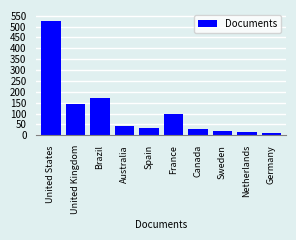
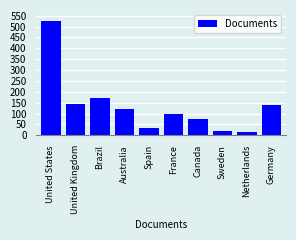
  {
    "United States": 520,
    "United Kingdom": 140,
    "Brazil": 170,
-   "Australia": 40,
+   "Australia": 120,
    "Spain": 40,
    "France": 100,
-   "Canada": 30,
+   "Canada": 80,
    "Sweden": 20,
    "Netherlands": 10,
-   "Germany": 10
+   "Germany": 140
  }
